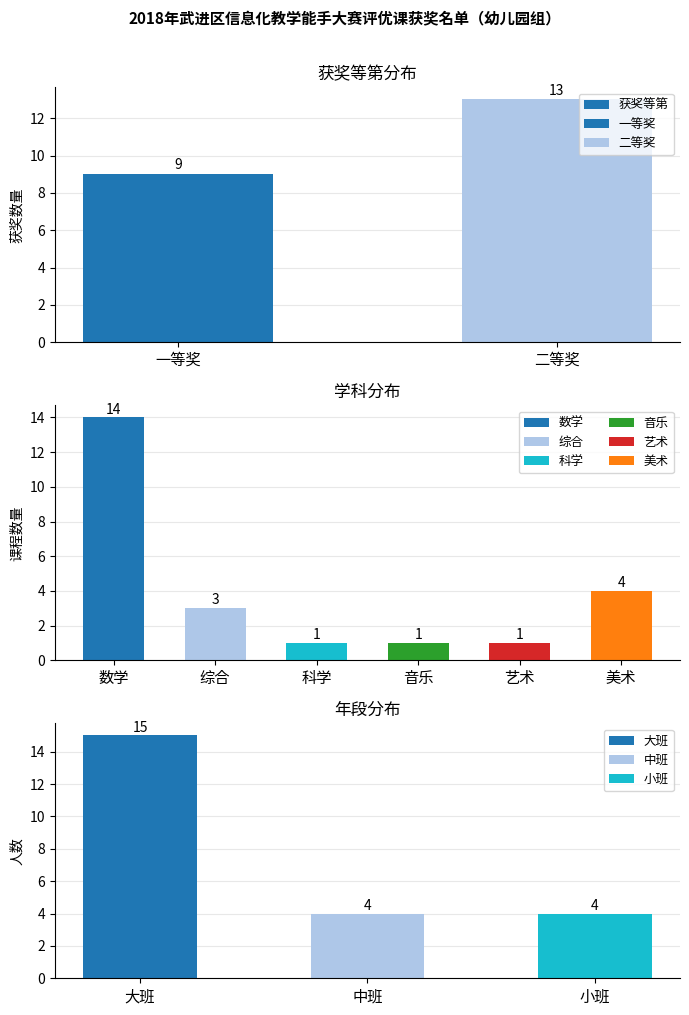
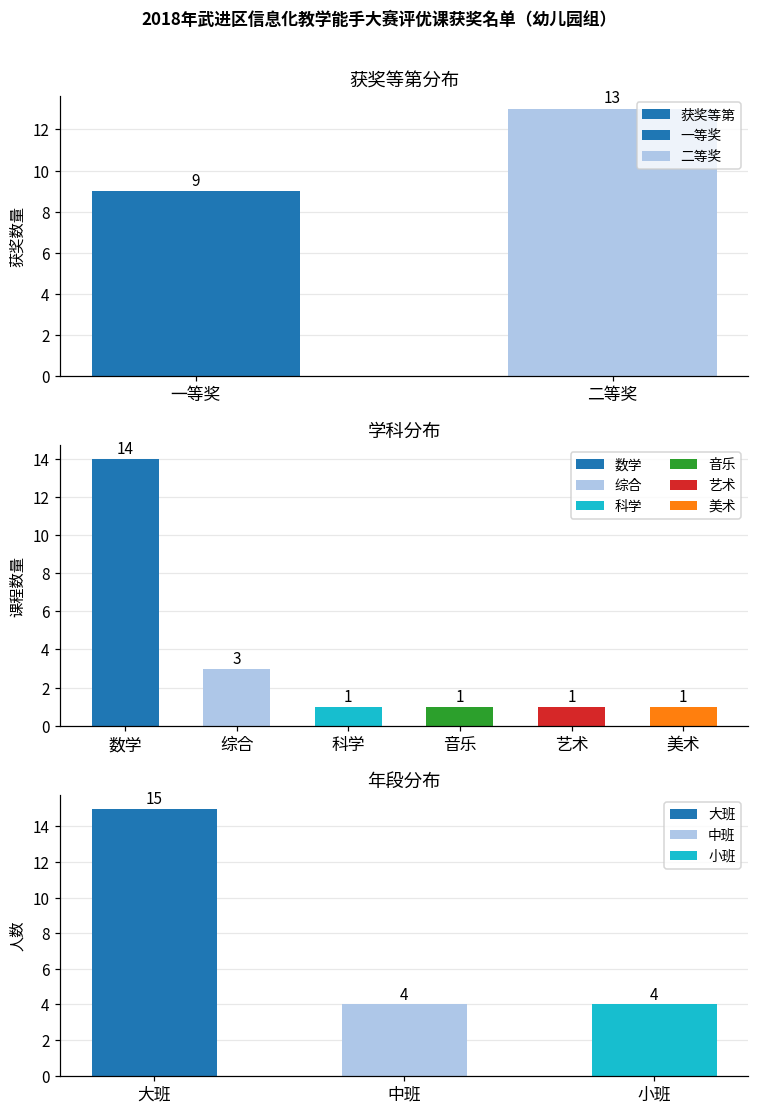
  {
    "获奖等第分布": {
      "二等奖": {
        "二等奖": 13
      }
    },
    "学科分布": {
      "数学": 14,
      "综合": 3,
      "科学": 1,
      "音乐": 1,
      "艺术": 1,
-     "美术": 4
+     "美术": 1
    },
    "年段分布": {
      "大班": 15,
      "中班": 4,
      "小班": 4
    }
  }
